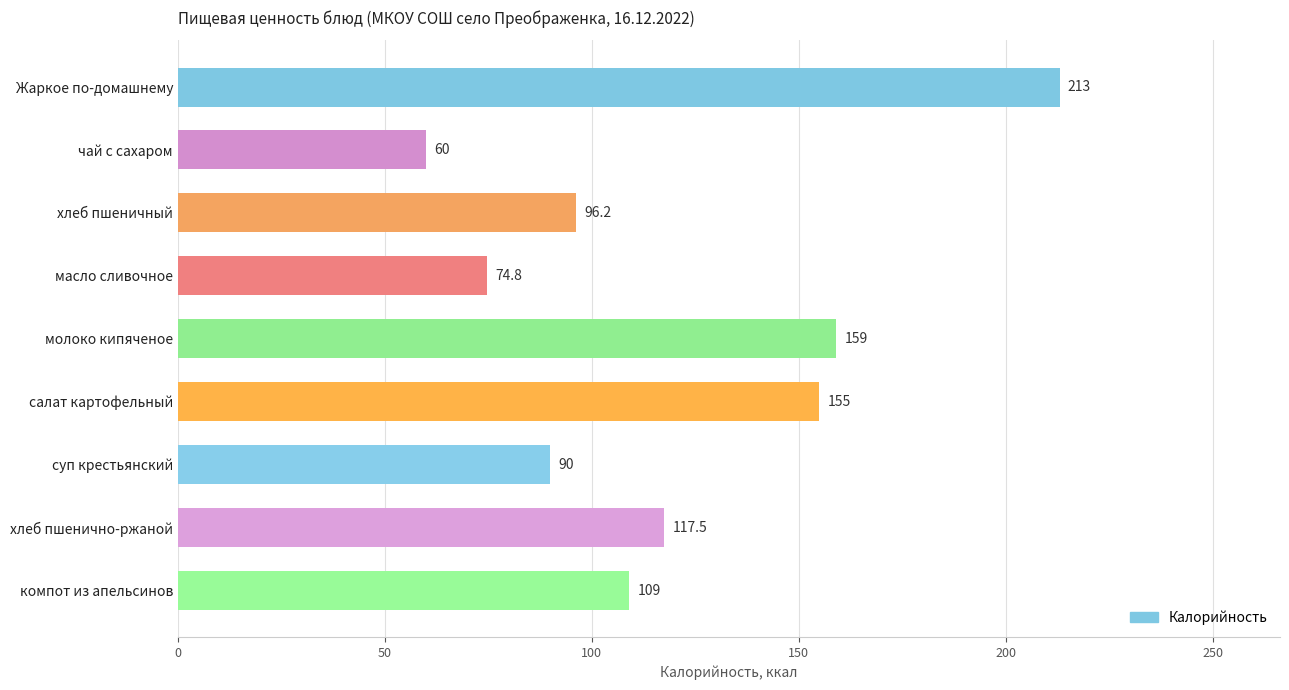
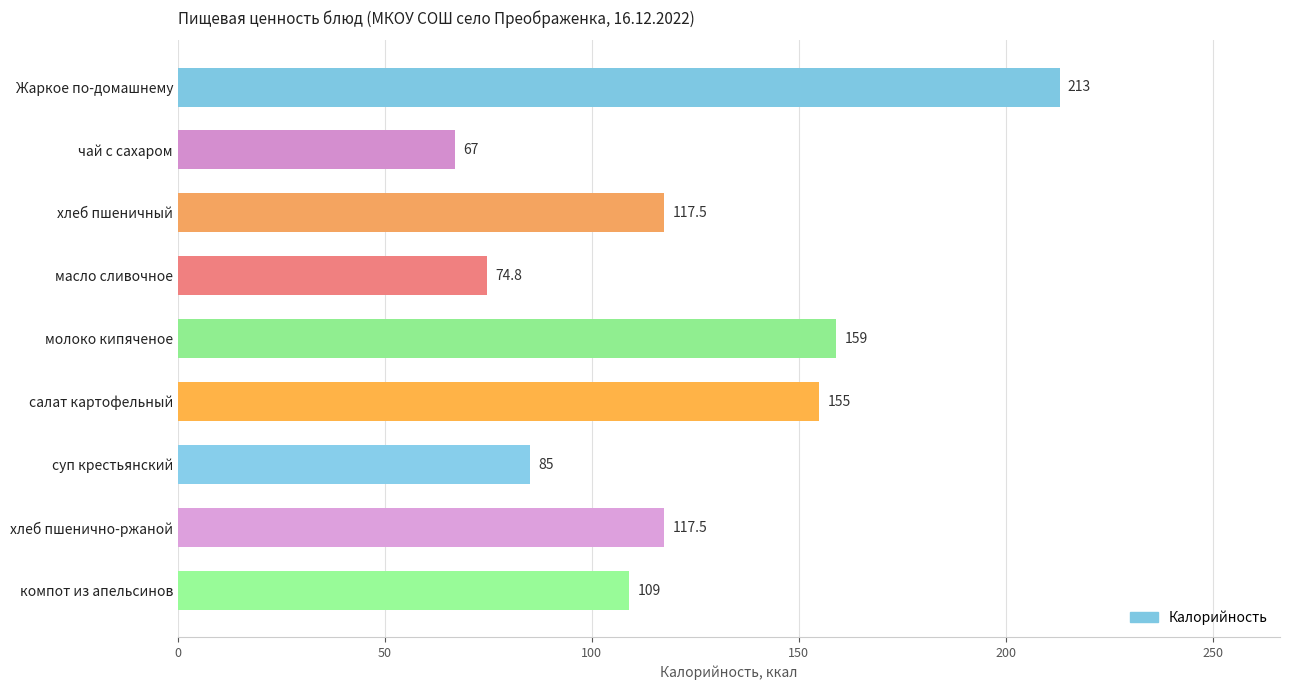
  {
    "Жаркое по-домашнему": 213,
-   "чай с сахаром": 60,
-   "хлеб пшеничный": 96.2,
+   "чай с сахаром": 67,
+   "хлеб пшеничный": 117.5,
    "масло сливочное": 74.8,
    "молоко кипяченое": 159,
    "салат картофельный": 155,
-   "суп крестьянский": 90,
+   "суп крестьянский": 85,
    "хлеб пшенично-ржаной": 117.5,
    "компот из апельсинов": 109
  }
